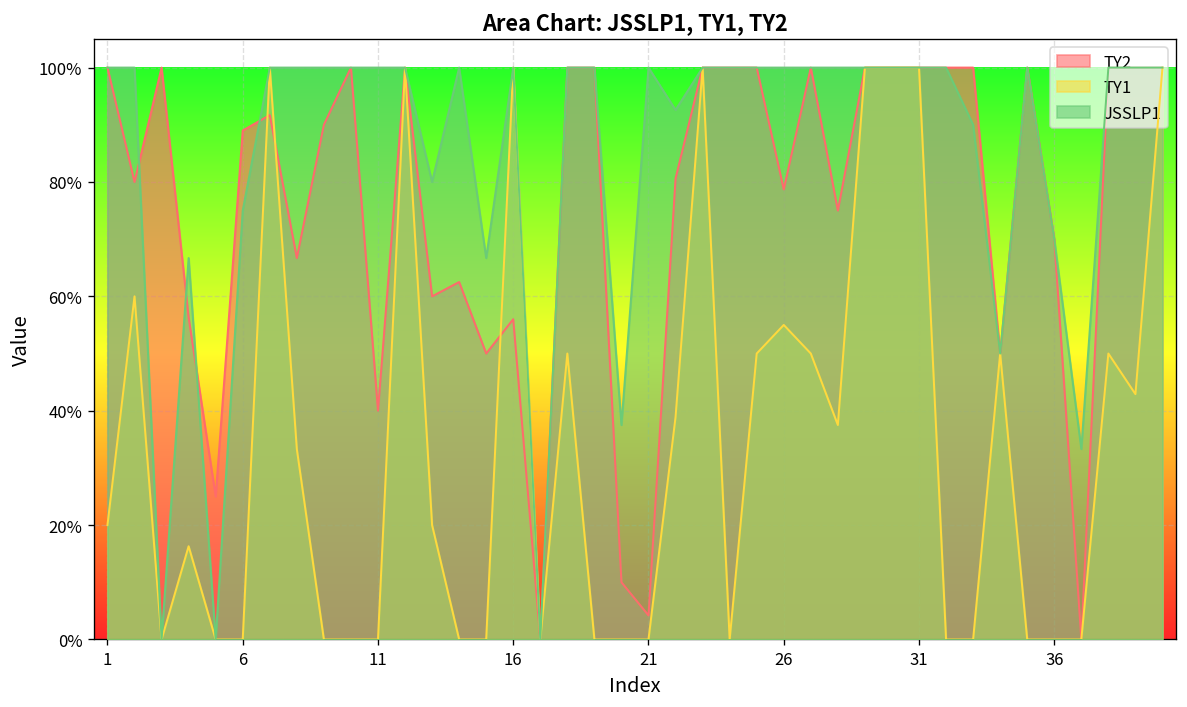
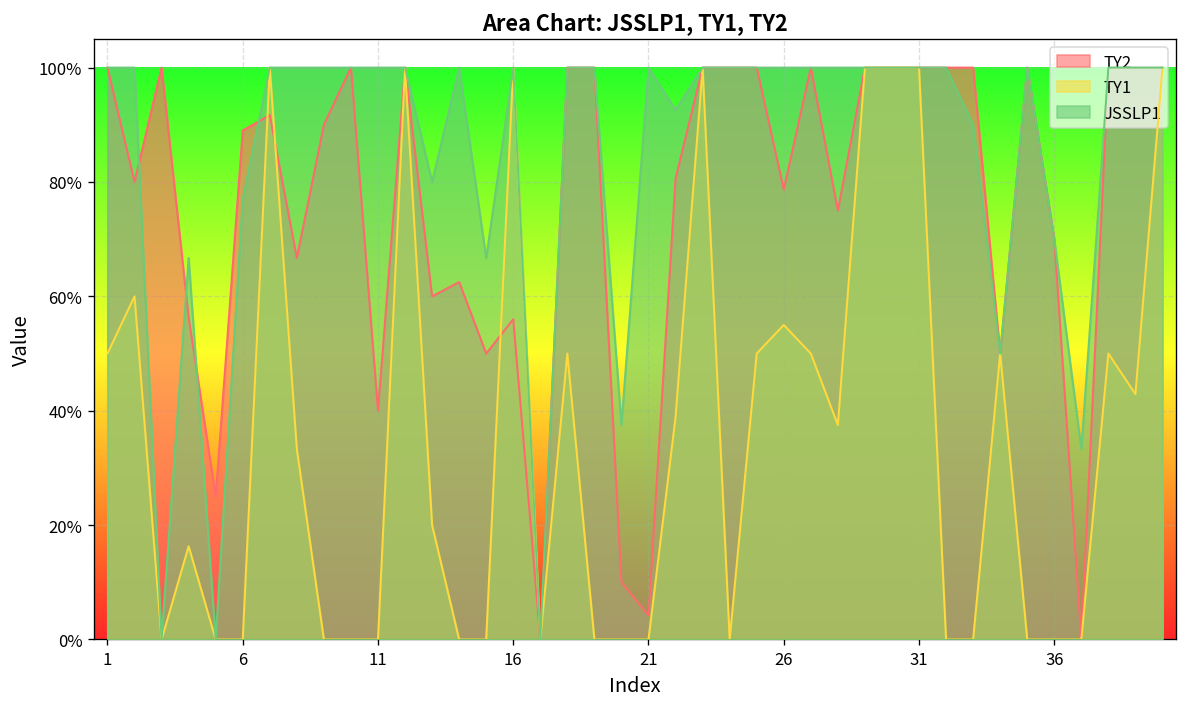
  {
    "TY2": {
      "6": "89%",
      "11": "40%",
      "16": "56%",
      "21": "4%",
      "26": "79%"
    },
    "TY1": {
-     "1": "20%",
+     "1": "50%",
      "6": "0%",
      "11": "0%",
      "21": "0%",
      "26": "55%",
      "36": "0%"
    },
    "JSSLP1": {
-     "6": "75%",
+     "6": "77%",
      "11": "100%",
      "21": "100%",
      "26": "100%"
    }
  }
